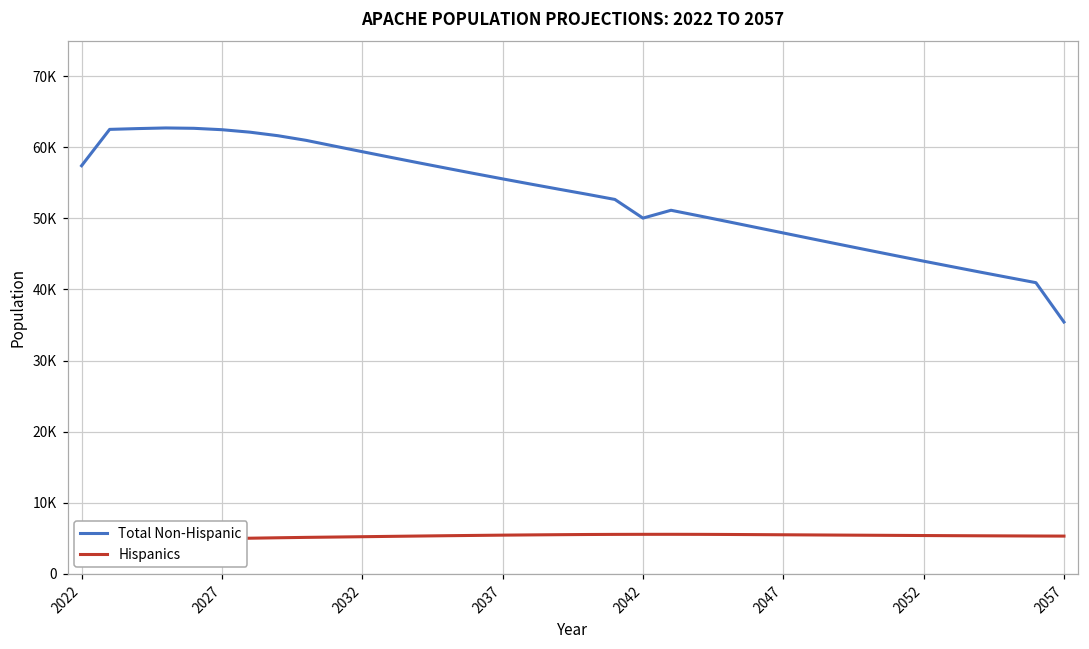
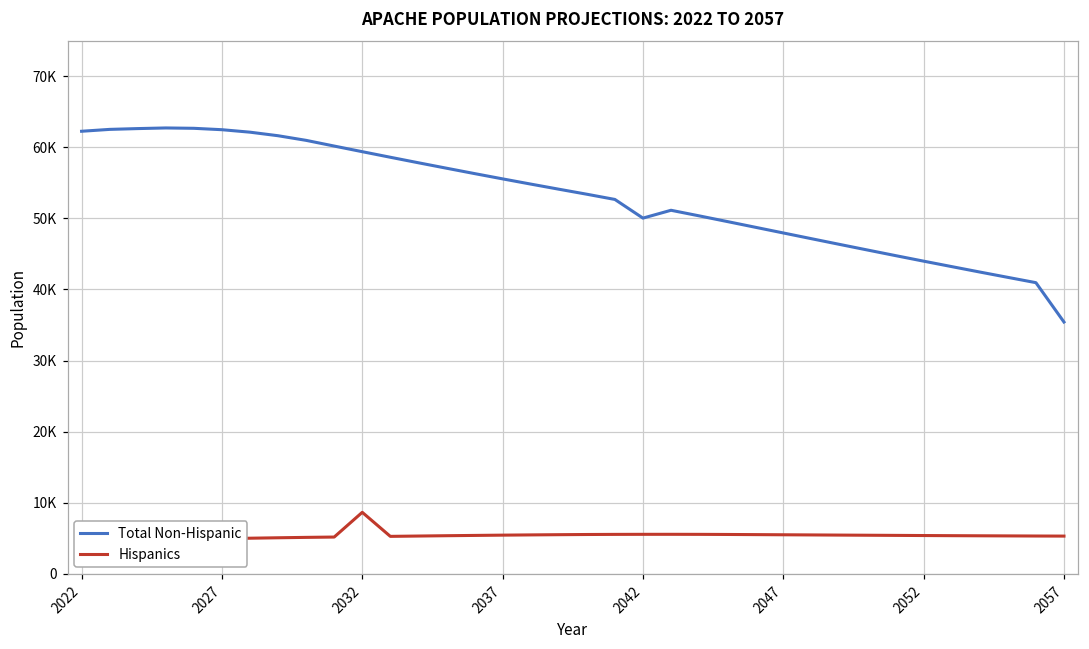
  {
    "Total Non-Hispanic": {
-     "2022": 57000,
+     "2022": 62000,
      "2027": 62000,
      "2032": 59000,
      "2037": 56000,
      "2042": 50000,
      "2047": 48000,
      "2052": 44000,
      "2057": 35000
    },
    "Hispanics": {
-     "2032": 5000,
+     "2032": 9000,
      "2037": 5000,
      "2042": 6000,
      "2047": 6000,
      "2052": 5000,
      "2057": 5000
    }
  }
